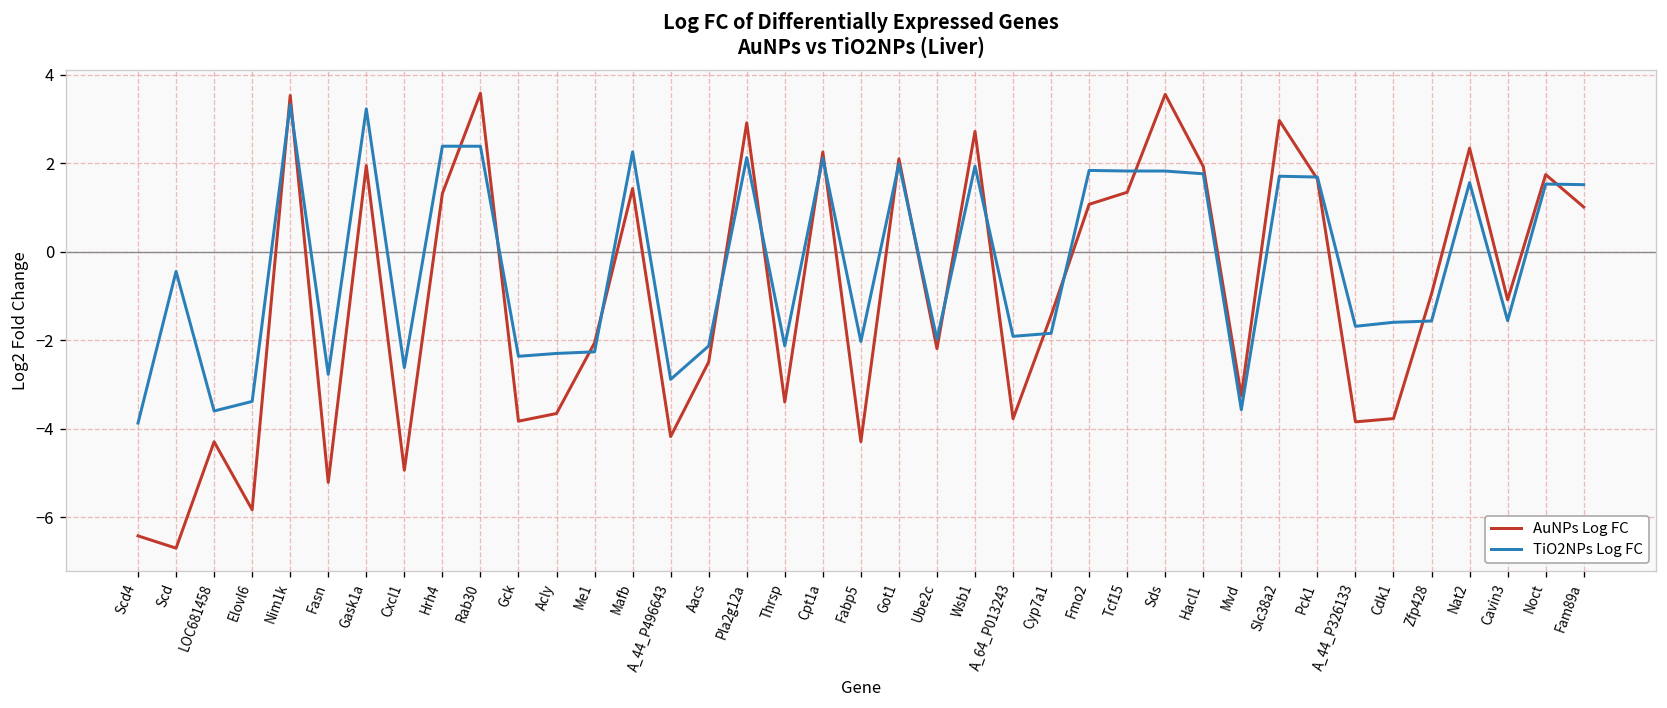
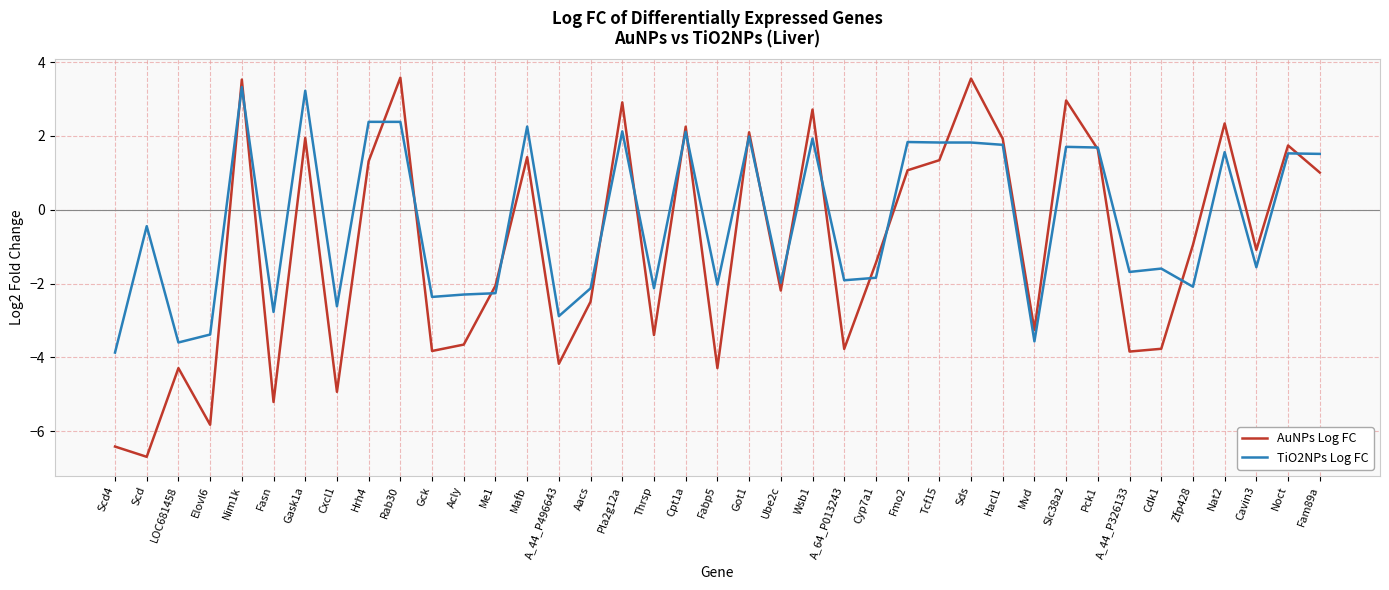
  {
    "AuNPs Log FC": {
      "Scd4": -6.4,
      "Scd": -6.7,
      "LOC681458": -4.3,
      "Elovl6": -5.8,
      "Nim1k": 3.5,
      "Fasn": -5.2,
      "Gask1a": 1.9,
      "Cxcl1": -4.9,
      "Hrh4": 1.3,
      "Rab30": 3.6,
      "Gck": -3.8,
      "Acly": -3.7,
      "Me1": -2.1,
      "Mafb": 1.4,
      "A_44_P496643": -4.2,
      "Aacs": -2.5,
      "Pla2g12a": 2.9,
      "Thrsp": -3.4,
      "Cpt1a": 2.3,
      "Fabp5": -4.3,
      "Got1": 2.1,
      "Ube2c": -2.2,
      "Wsb1": 2.7,
      "A_64_P013243": -3.8,
      "Cyp7a1": -1.4,
      "Fmo2": 1.1,
      "Tcf15": 1.3,
      "Sds": 3.6,
      "Hacl1": 1.9,
      "Mvd": -3.3,
      "Slc38a2": 3.0,
      "A_44_P326133": -3.8,
      "Cdk1": -3.8,
      "Zfp428": -1.0,
      "Nat2": 2.3,
      "Cavin3": -1.1,
      "Noct": 1.7,
      "Fam89a": 1.0
    },
    "TiO2NPs Log FC": {
      "Scd4": -3.9,
      "Scd": -0.4,
      "LOC681458": -3.6,
      "Elovl6": -3.4,
      "Nim1k": 3.3,
      "Fasn": -2.8,
      "Gask1a": 3.2,
      "Cxcl1": -2.6,
      "Hrh4": 2.4,
      "Rab30": 2.4,
      "Gck": -2.4,
      "Acly": -2.3,
      "Me1": -2.3,
      "Mafb": 2.3,
      "A_44_P496643": -2.9,
      "Aacs": -2.1,
      "Pla2g12a": 2.1,
      "Thrsp": -2.1,
      "Cpt1a": 2.1,
      "Fabp5": -2.0,
      "Got1": 2.0,
      "Ube2c": -2.0,
      "Wsb1": 1.9,
      "A_64_P013243": -1.9,
      "Cyp7a1": -1.8,
      "Fmo2": 1.8,
      "Tcf15": 1.8,
      "Sds": 1.8,
      "Hacl1": 1.8,
      "Mvd": -3.6,
      "Slc38a2": 1.7,
      "A_44_P326133": -1.7,
      "Cdk1": -1.6,
-     "Zfp428": -1.6,
+     "Zfp428": -2.1,
      "Nat2": 1.6,
      "Cavin3": -1.6,
      "Noct": 1.5,
      "Fam89a": 1.5
    }
  }
